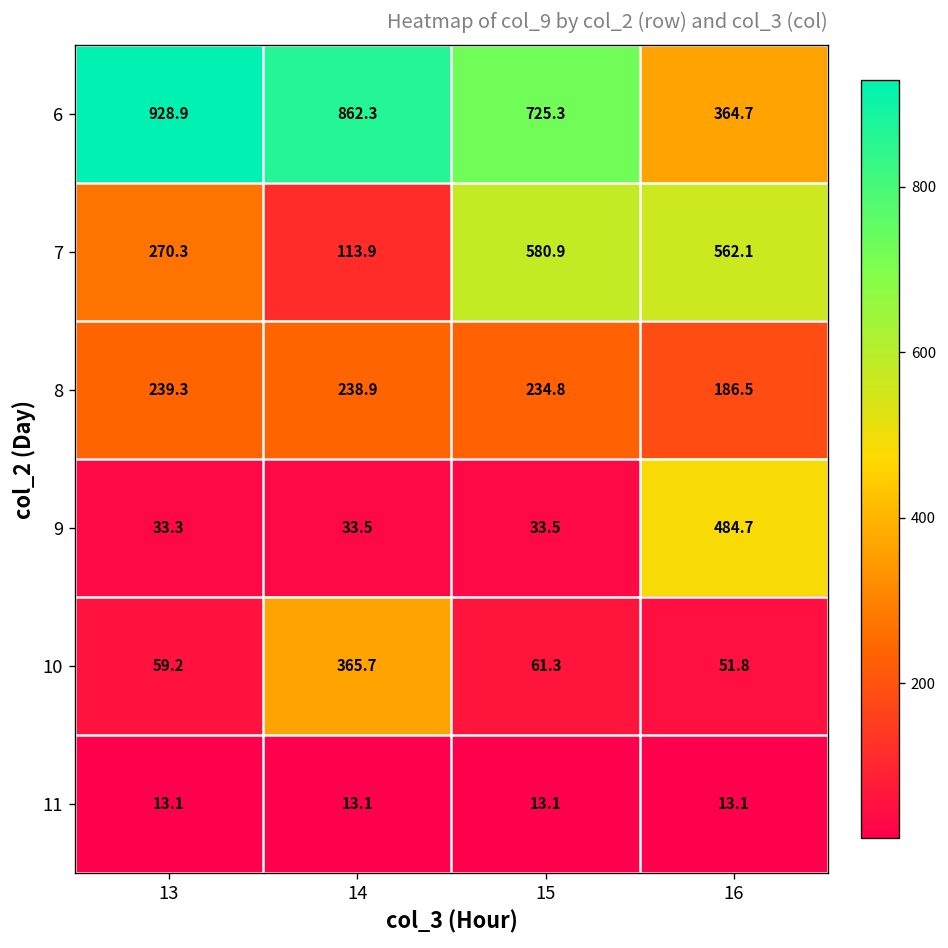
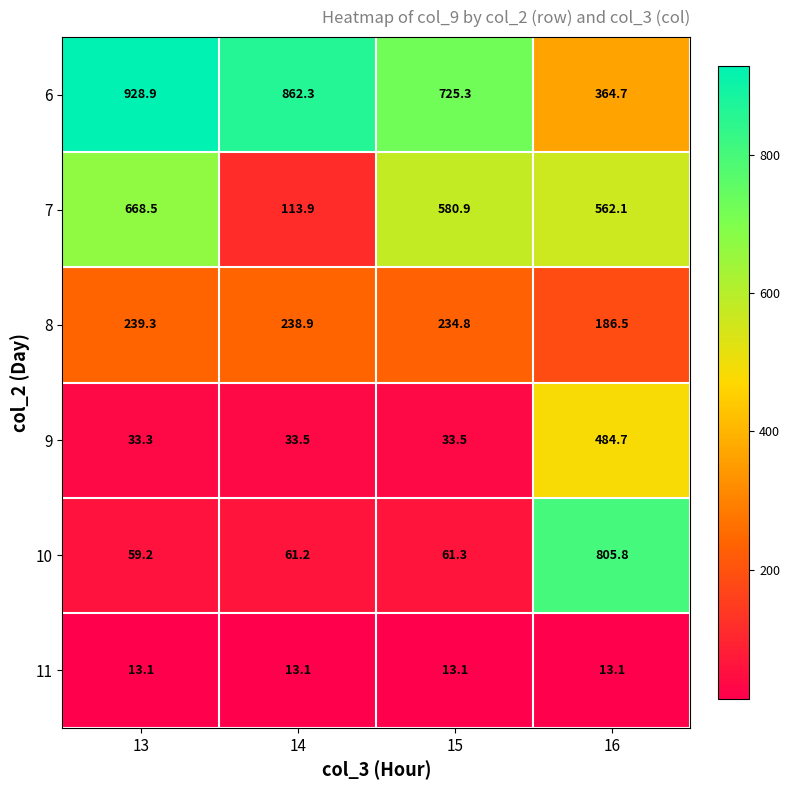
  {
    "6": {
      "13": 928.9,
      "14": 862.3,
      "15": 725.3,
      "16": 364.7
    },
    "7": {
-     "13": 270.3,
+     "13": 668.5,
      "14": 113.9,
      "15": 580.9,
      "16": 562.1
    },
    "8": {
      "13": 239.3,
      "14": 238.9,
      "15": 234.8,
      "16": 186.5
    },
    "9": {
      "13": 33.3,
      "14": 33.5,
      "15": 33.5,
      "16": 484.7
    },
    "10": {
      "13": 59.2,
-     "14": 365.7,
+     "14": 61.2,
      "15": 61.3,
-     "16": 51.8
+     "16": 805.8
    },
    "11": {
      "13": 13.1,
      "14": 13.1,
      "15": 13.1,
      "16": 13.1
    }
  }
